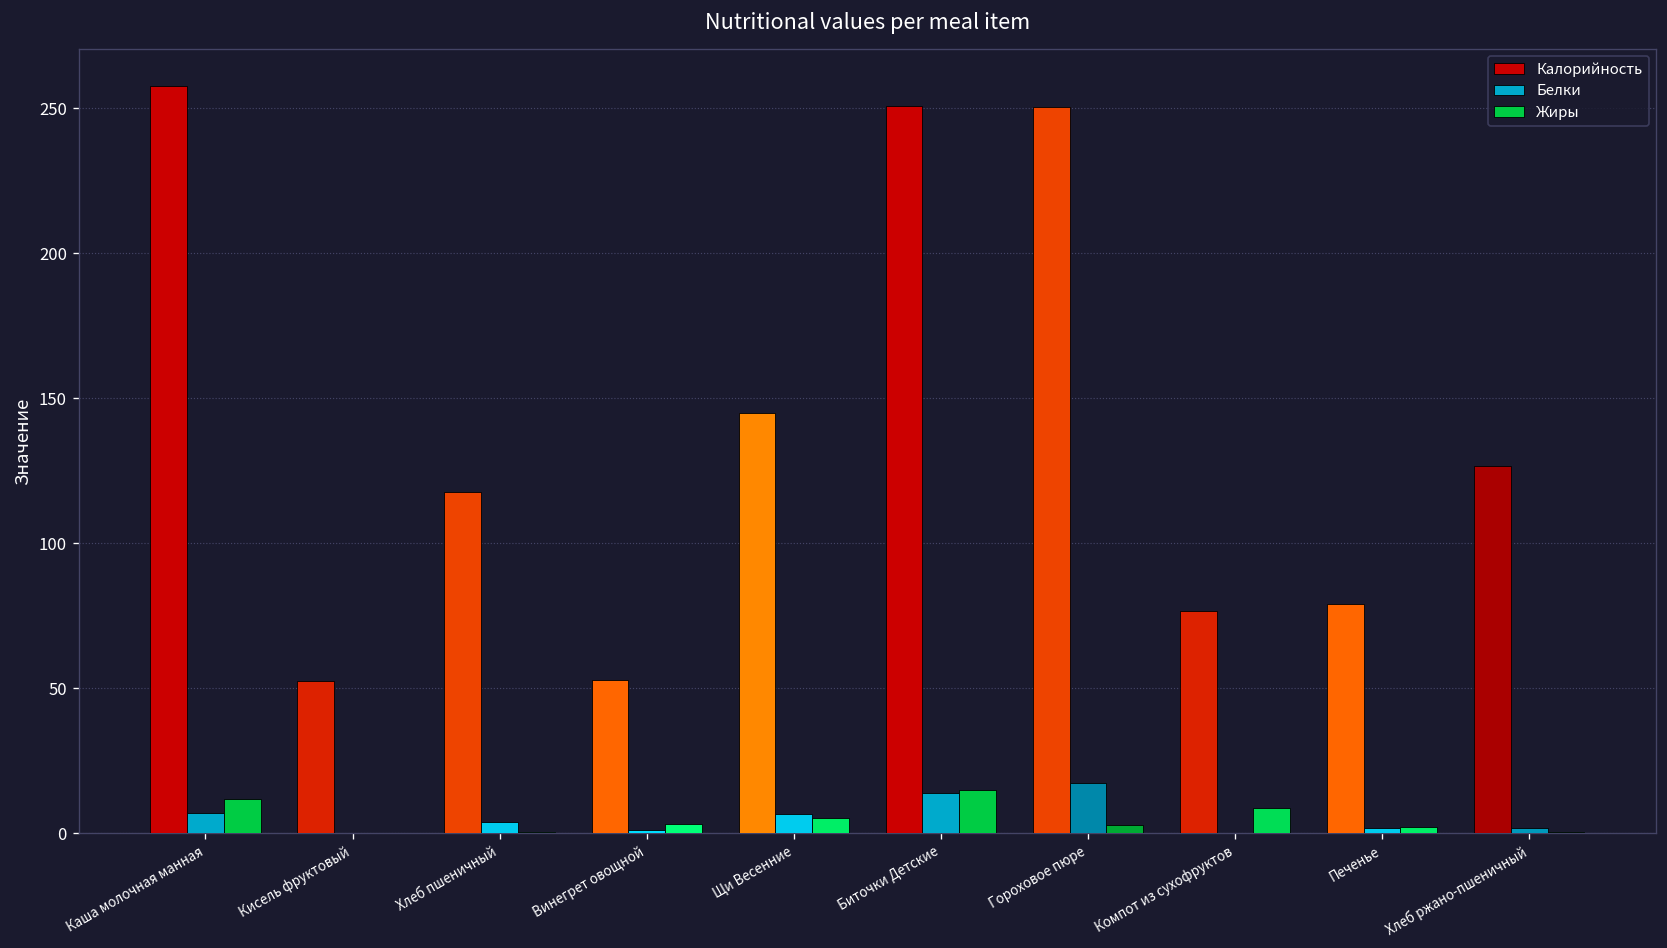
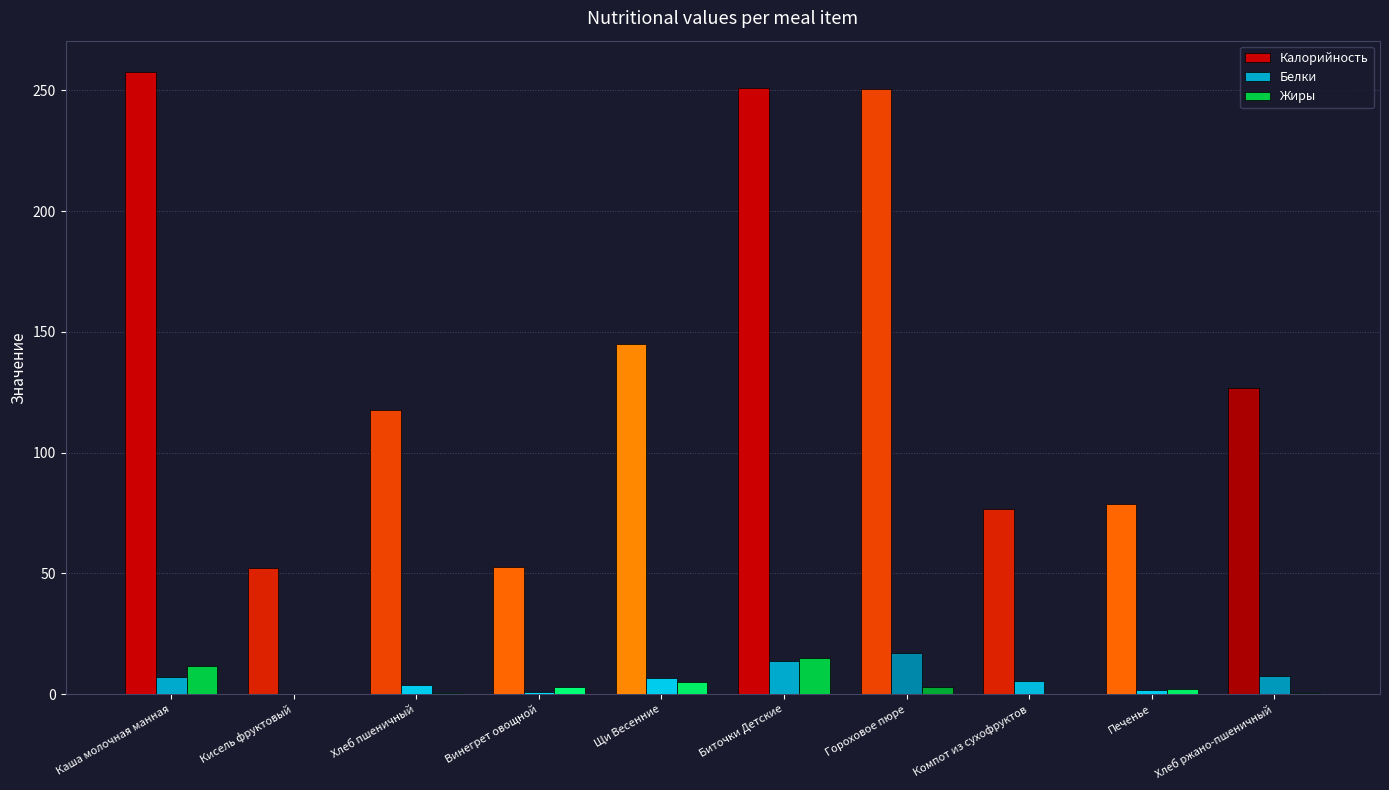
  {
    "Калорийность": {
      "Каша молочная манная": 258,
      "Кисель фруктовый": 52,
      "Хлеб пшеничный": 118,
      "Винегрет овощной": 53,
      "Щи Весенние": 145,
      "Биточки Детские": 251,
      "Гороховое пюре": 250,
      "Компот из сухофруктов": 77,
      "Печенье": 79,
      "Хлеб ржано-пшеничный": 127
    },
    "Белки": {
      "Каша молочная манная": 7,
      "Хлеб пшеничный": 4,
      "Щи Весенние": 7,
      "Биточки Детские": 14,
      "Гороховое пюре": 17,
-     "Компот из сухофруктов": 0,
+     "Компот из сухофруктов": 5,
      "Печенье": 2,
-     "Хлеб ржано-пшеничный": 2
+     "Хлеб ржано-пшеничный": 7
    },
    "Жиры": {
      "Каша молочная манная": 12,
      "Винегрет овощной": 3,
      "Щи Весенние": 5,
      "Биточки Детские": 15,
      "Гороховое пюре": 3,
-     "Компот из сухофруктов": 9,
+     "Компот из сухофруктов": 0,
      "Печенье": 2
    }
  }
